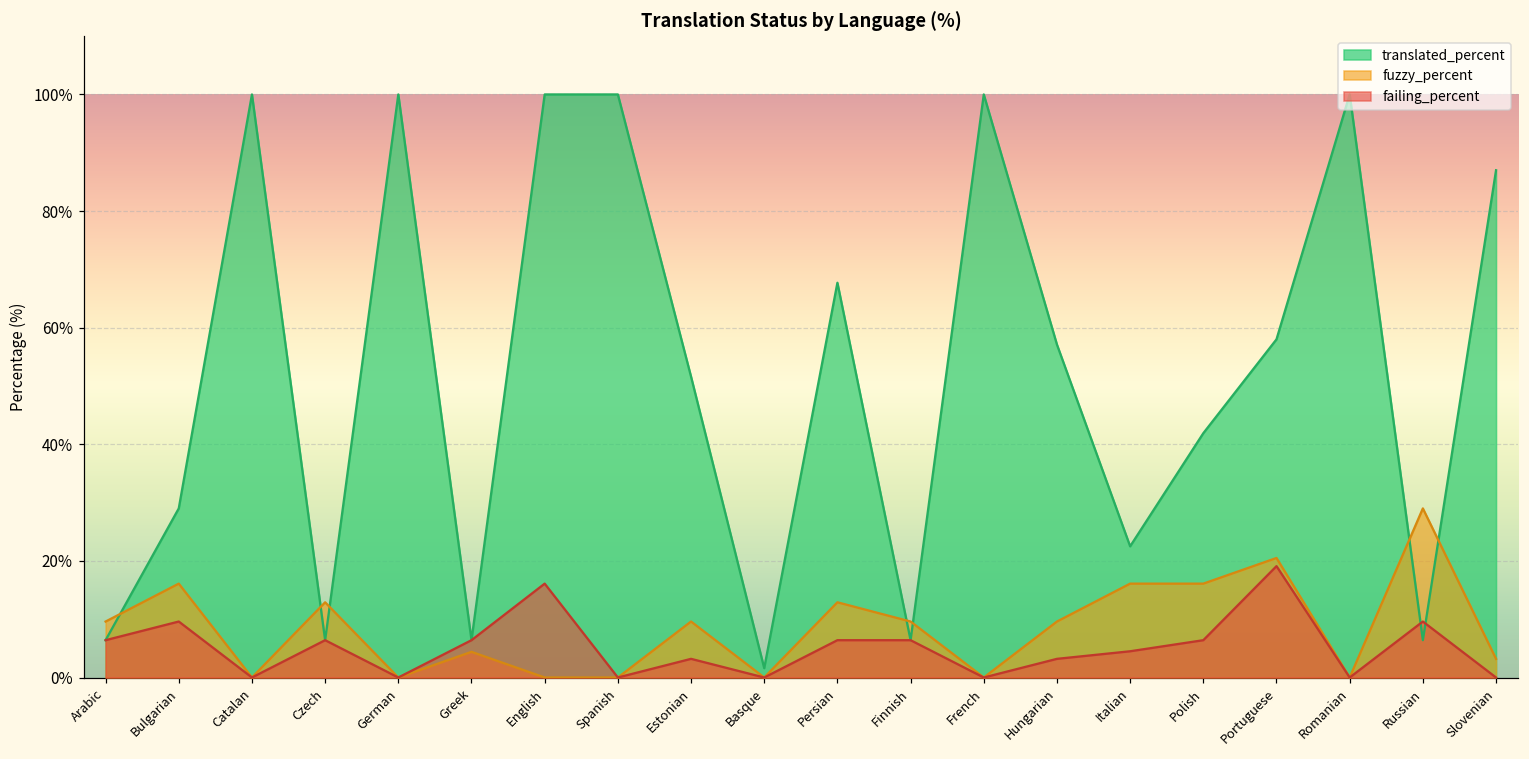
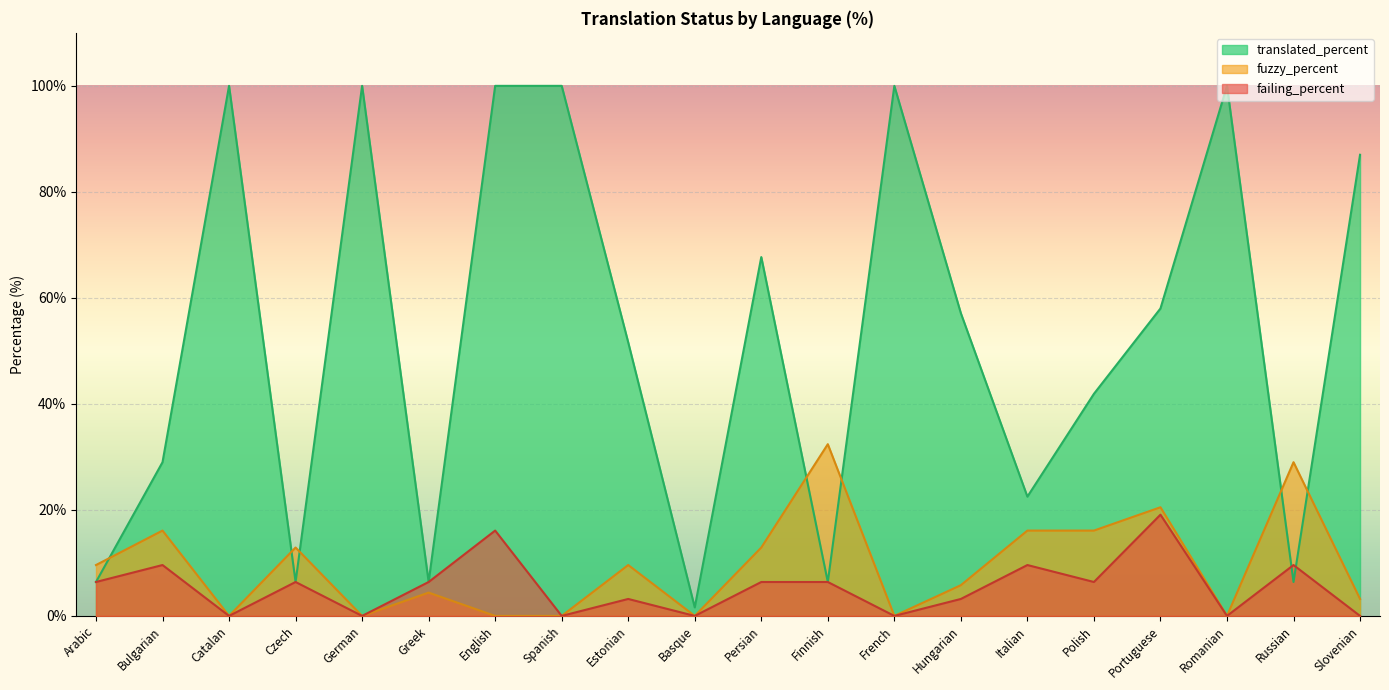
  {
    "translated_percent": {
      "Bulgarian": "29%",
      "Catalan": "100%",
      "German": "100%",
      "English": "100%",
      "Spanish": "100%",
      "Estonian": "52%",
      "Basque": "2%",
      "Persian": "68%",
      "French": "100%",
      "Hungarian": "57%",
      "Italian": "23%",
      "Polish": "42%",
      "Portuguese": "58%",
      "Russian": "6%",
      "Slovenian": "87%"
    },
    "fuzzy_percent": {
      "Arabic": "10%",
      "Bulgarian": "16%",
      "Czech": "13%",
      "Greek": "4%",
      "English": "0%",
      "Estonian": "10%",
      "Persian": "13%",
-     "Finnish": "10%",
-     "Hungarian": "10%",
+     "Finnish": "32%",
+     "Hungarian": "6%",
      "Italian": "16%",
      "Polish": "16%",
      "Portuguese": "21%",
      "Russian": "29%",
      "Slovenian": "3%"
    },
    "failing_percent": {
      "Bulgarian": "10%",
      "English": "16%",
      "Estonian": "3%",
      "Persian": "6%",
      "Hungarian": "3%",
-     "Italian": "5%",
+     "Italian": "10%",
      "Polish": "6%",
      "Portuguese": "19%",
      "Russian": "10%",
      "Slovenian": "0%"
    }
  }
